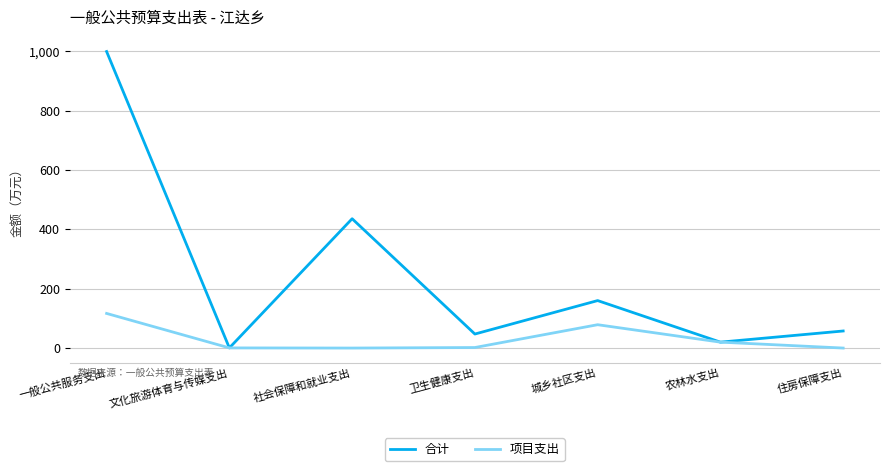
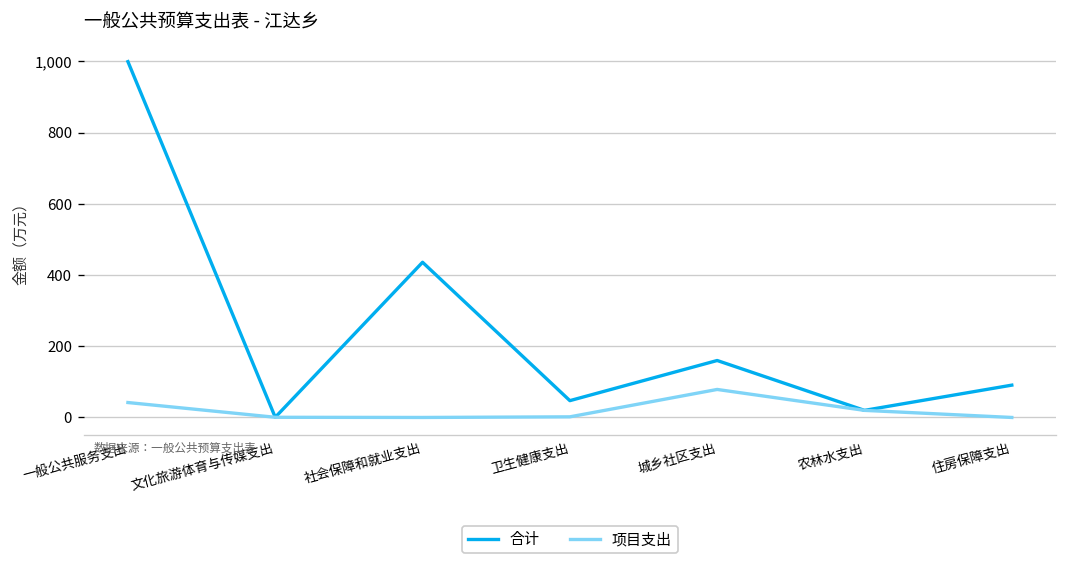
  {
    "合计": {
      "一般公共服务支出": "1,000",
      "社会保障和就业支出": "440",
      "卫生健康支出": "50",
      "城乡社区支出": "160",
-     "住房保障支出": "60"
+     "住房保障支出": "90"
    },
    "项目支出": {
-     "一般公共服务支出": "120",
+     "一般公共服务支出": "40",
      "社会保障和就业支出": "0",
      "卫生健康支出": "0",
      "城乡社区支出": "80",
      "住房保障支出": "0"
    }
  }
